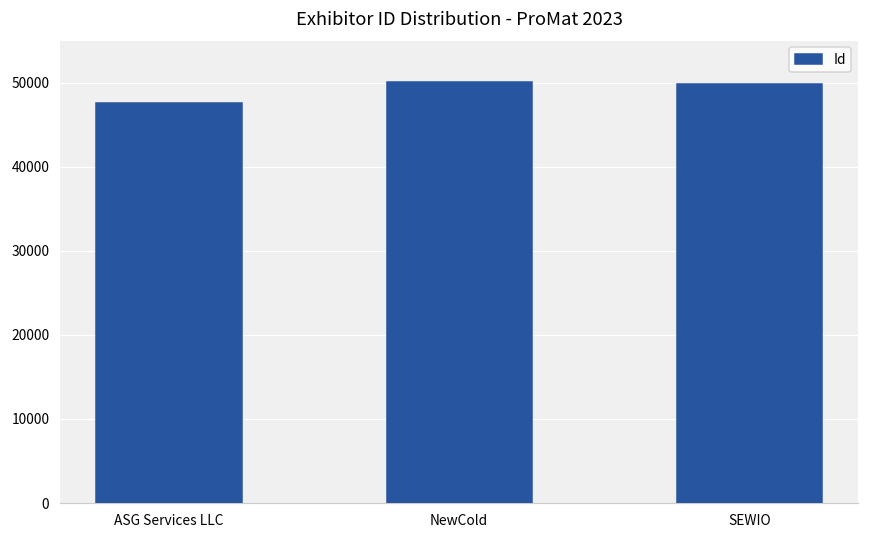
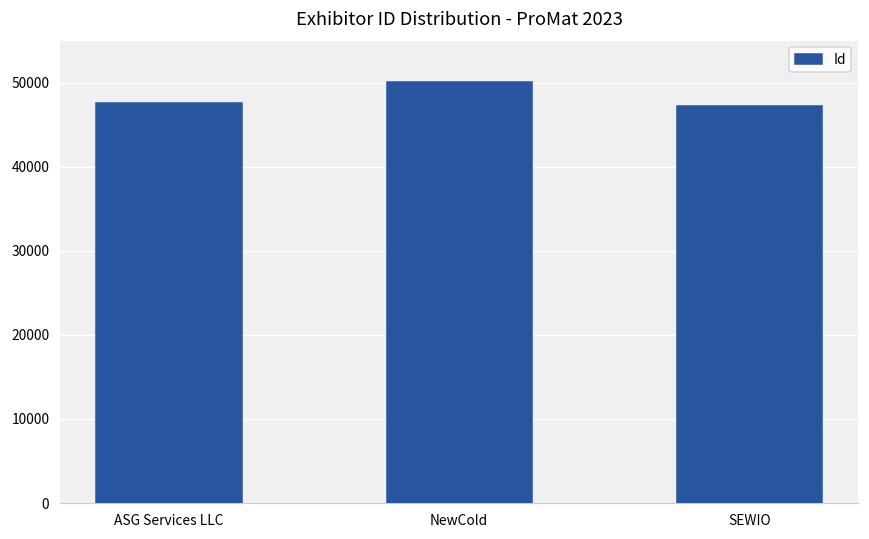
  {
    "ASG Services LLC": 48000,
    "NewCold": 50000,
-   "SEWIO": 50000
+   "SEWIO": 47000
  }
